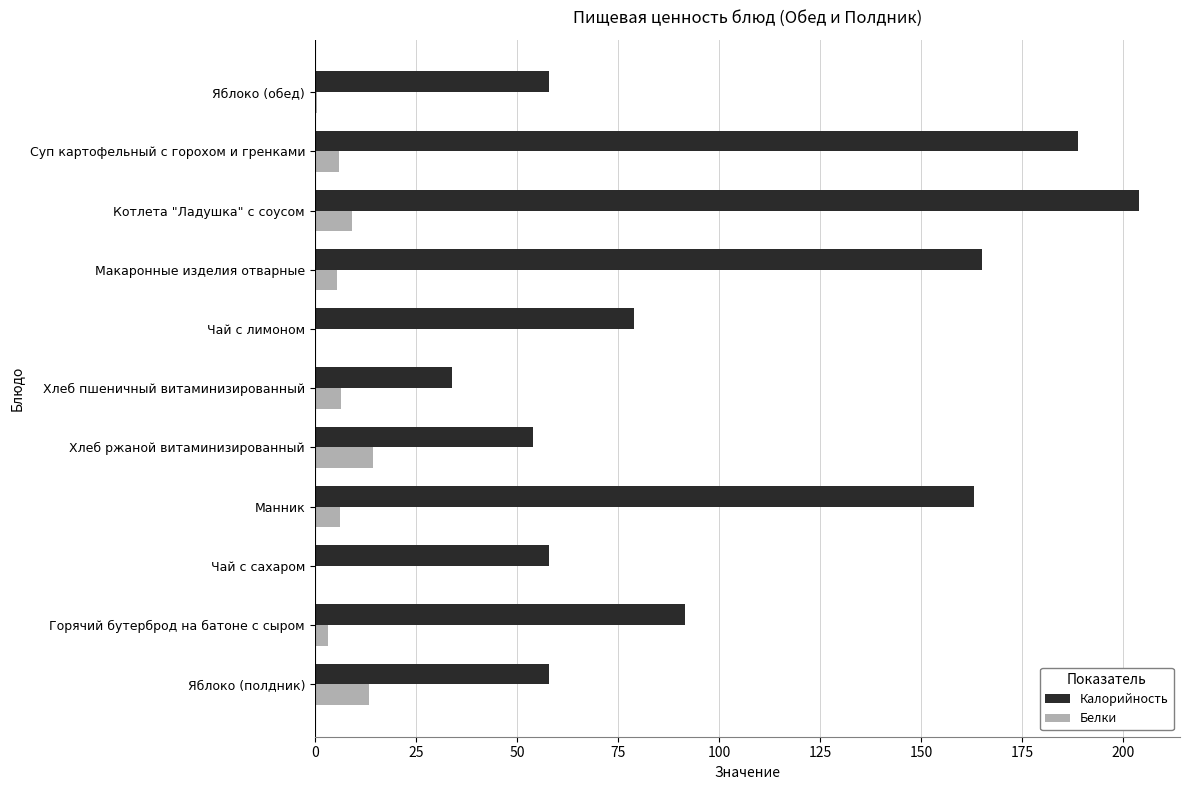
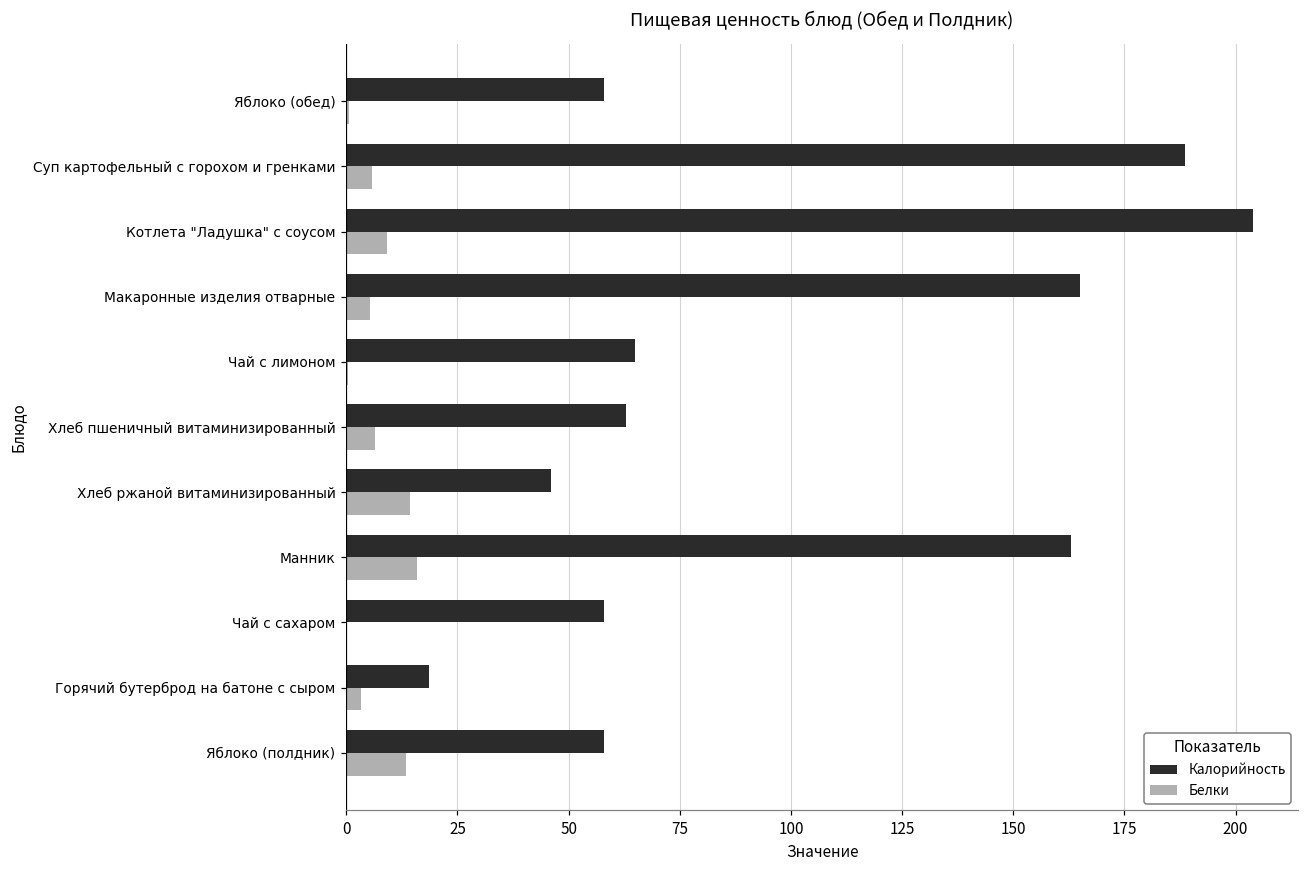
  {
    "Калорийность": {
      "Яблоко (обед)": 58,
      "Суп картофельный с горохом и гренками": 189,
      "Котлета \"Ладушка\" с соусом": 204,
      "Макаронные изделия отварные": 165,
-     "Чай с лимоном": 79,
-     "Хлеб пшеничный витаминизированный": 34,
-     "Хлеб ржаной витаминизированный": 54,
+     "Чай с лимоном": 65,
+     "Хлеб пшеничный витаминизированный": 63,
+     "Хлеб ржаной витаминизированный": 46,
      "Манник": 163,
      "Чай с сахаром": 58,
-     "Горячий бутерброд на батоне с сыром": 92,
+     "Горячий бутерброд на батоне с сыром": 19,
      "Яблоко (полдник)": 58
    },
    "Белки": {
      "Яблоко (обед)": 1,
      "Суп картофельный с горохом и гренками": 6,
      "Котлета \"Ладушка\" с соусом": 9,
      "Макаронные изделия отварные": 5,
      "Хлеб пшеничный витаминизированный": 7,
      "Хлеб ржаной витаминизированный": 14,
-     "Манник": 6,
+     "Манник": 16,
      "Горячий бутерброд на батоне с сыром": 3,
      "Яблоко (полдник)": 13
    }
  }
